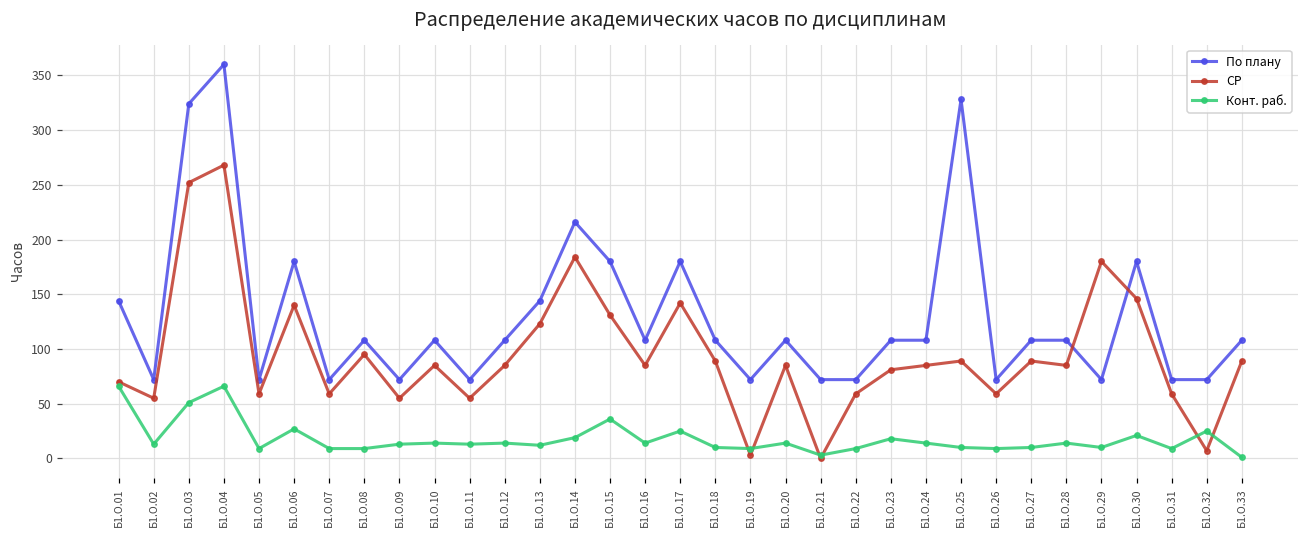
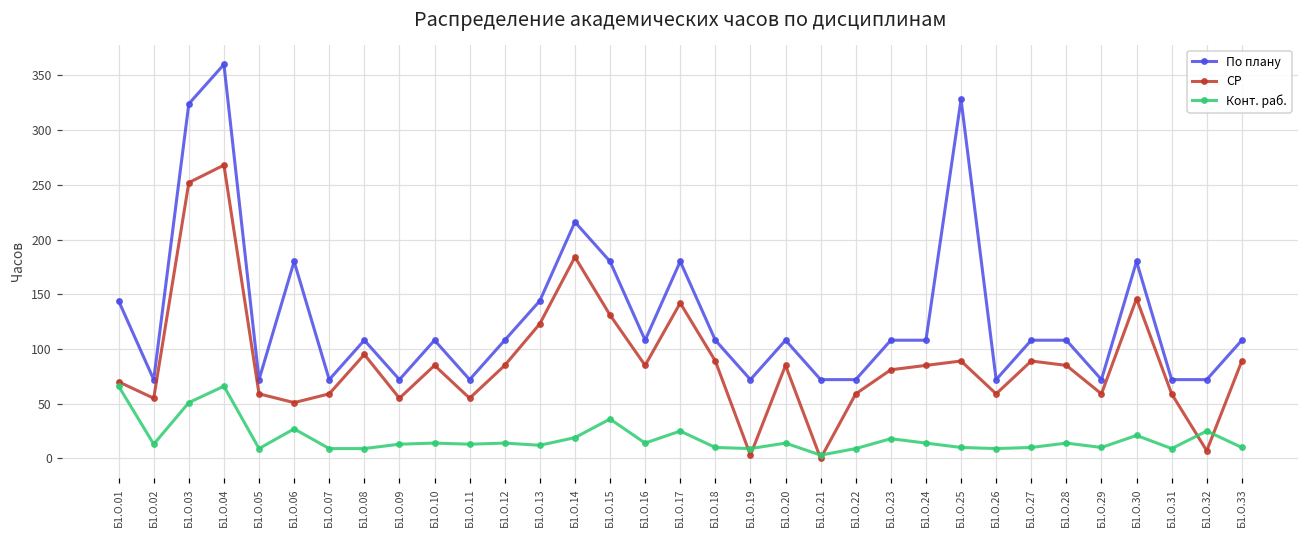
  {
    "По плану": {
      "Б1.О.01": 140,
      "Б1.О.02": 70,
      "Б1.О.03": 320,
      "Б1.О.04": 360,
      "Б1.О.05": 70,
      "Б1.О.06": 180,
      "Б1.О.07": 70,
      "Б1.О.08": 110,
      "Б1.О.09": 70,
      "Б1.О.10": 110,
      "Б1.О.11": 70,
      "Б1.О.12": 110,
      "Б1.О.13": 140,
      "Б1.О.14": 220,
      "Б1.О.15": 180,
      "Б1.О.16": 110,
      "Б1.О.17": 180,
      "Б1.О.18": 110,
      "Б1.О.19": 70,
      "Б1.О.20": 110,
      "Б1.О.21": 70,
      "Б1.О.22": 70,
      "Б1.О.23": 110,
      "Б1.О.24": 110,
      "Б1.О.25": 330,
      "Б1.О.26": 70,
      "Б1.О.27": 110,
      "Б1.О.28": 110,
      "Б1.О.29": 70,
      "Б1.О.30": 180,
      "Б1.О.31": 70,
      "Б1.О.32": 70,
      "Б1.О.33": 110
    },
    "СР": {
      "Б1.О.01": 70,
      "Б1.О.02": 60,
      "Б1.О.03": 250,
      "Б1.О.04": 270,
      "Б1.О.05": 60,
-     "Б1.О.06": 140,
+     "Б1.О.06": 50,
      "Б1.О.07": 60,
      "Б1.О.08": 100,
      "Б1.О.09": 60,
      "Б1.О.10": 90,
      "Б1.О.11": 60,
      "Б1.О.12": 90,
      "Б1.О.13": 120,
      "Б1.О.14": 180,
      "Б1.О.15": 130,
      "Б1.О.16": 90,
      "Б1.О.17": 140,
      "Б1.О.18": 90,
      "Б1.О.19": 0,
      "Б1.О.20": 90,
      "Б1.О.21": 0,
      "Б1.О.22": 60,
      "Б1.О.23": 80,
      "Б1.О.24": 90,
      "Б1.О.25": 90,
      "Б1.О.26": 60,
      "Б1.О.27": 90,
      "Б1.О.28": 90,
-     "Б1.О.29": 180,
+     "Б1.О.29": 60,
      "Б1.О.30": 150,
      "Б1.О.31": 60,
      "Б1.О.32": 10,
      "Б1.О.33": 90
    },
    "Конт. раб.": {
      "Б1.О.01": 70,
      "Б1.О.02": 10,
      "Б1.О.03": 50,
      "Б1.О.04": 70,
      "Б1.О.05": 10,
      "Б1.О.06": 30,
      "Б1.О.07": 10,
      "Б1.О.08": 10,
      "Б1.О.09": 10,
      "Б1.О.10": 10,
      "Б1.О.11": 10,
      "Б1.О.12": 10,
      "Б1.О.13": 10,
      "Б1.О.14": 20,
      "Б1.О.15": 40,
      "Б1.О.16": 10,
      "Б1.О.17": 30,
      "Б1.О.18": 10,
      "Б1.О.19": 10,
      "Б1.О.20": 10,
      "Б1.О.21": 0,
      "Б1.О.22": 10,
      "Б1.О.23": 20,
      "Б1.О.24": 10,
      "Б1.О.25": 10,
      "Б1.О.26": 10,
      "Б1.О.27": 10,
      "Б1.О.28": 10,
      "Б1.О.29": 10,
      "Б1.О.30": 20,
      "Б1.О.31": 10,
      "Б1.О.32": 30,
-     "Б1.О.33": 0
+     "Б1.О.33": 10
    }
  }
